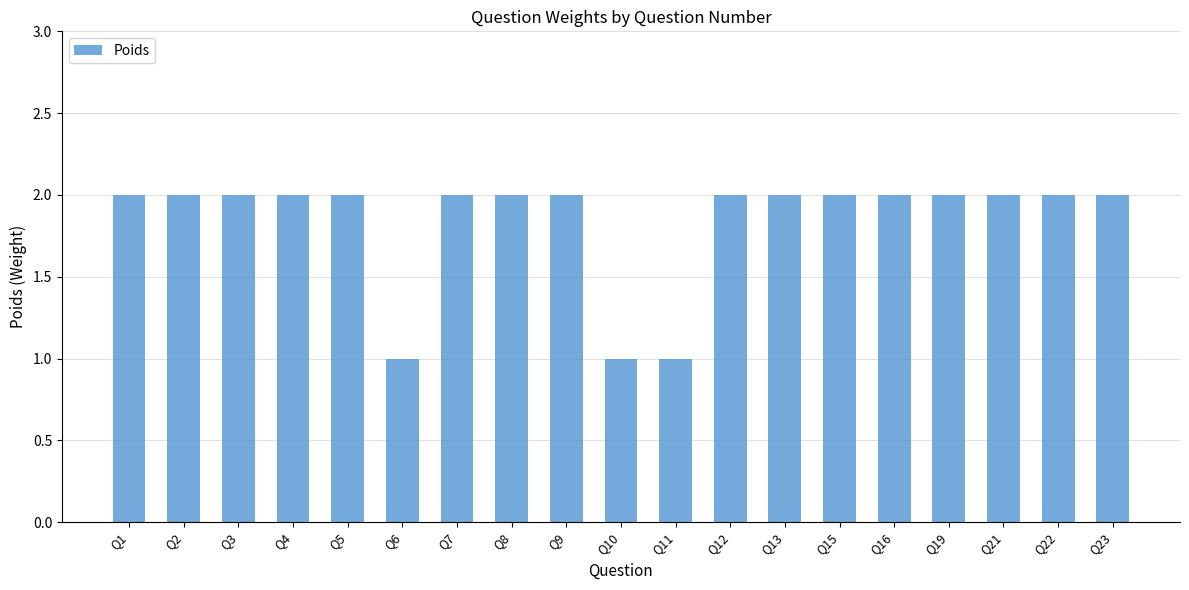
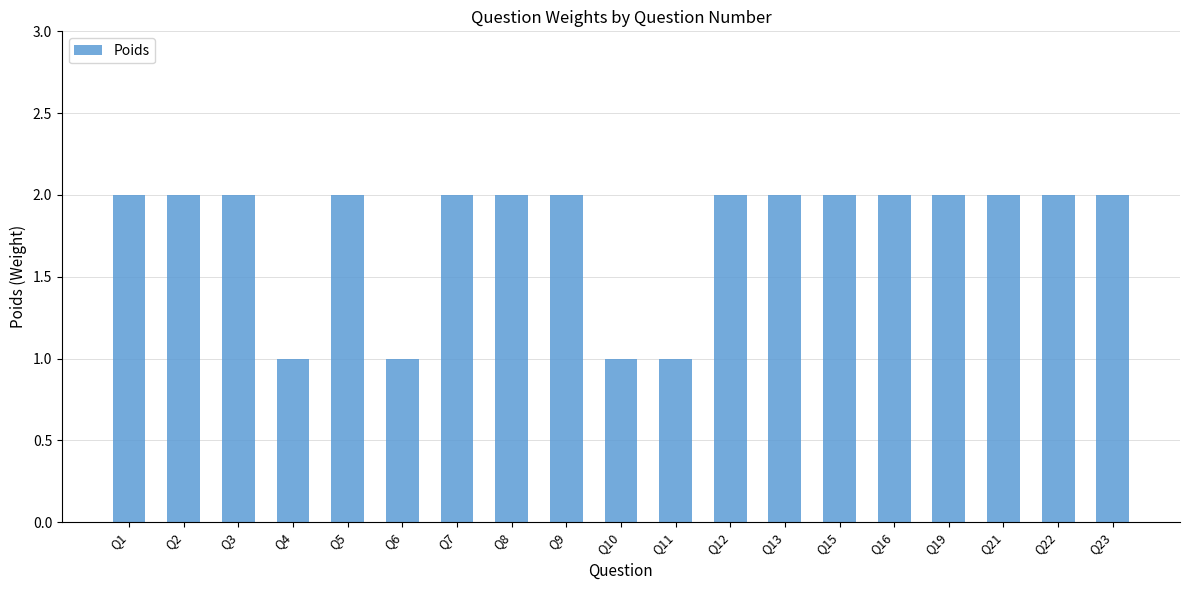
  {
    "Q1": 2,
    "Q2": 2,
    "Q3": 2,
-   "Q4": 2,
+   "Q4": 1,
    "Q5": 2,
    "Q6": 1,
    "Q7": 2,
    "Q8": 2,
    "Q9": 2,
    "Q10": 1,
    "Q11": 1,
    "Q12": 2,
    "Q13": 2,
    "Q15": 2,
    "Q16": 2,
    "Q19": 2,
    "Q21": 2,
    "Q22": 2,
    "Q23": 2
  }
